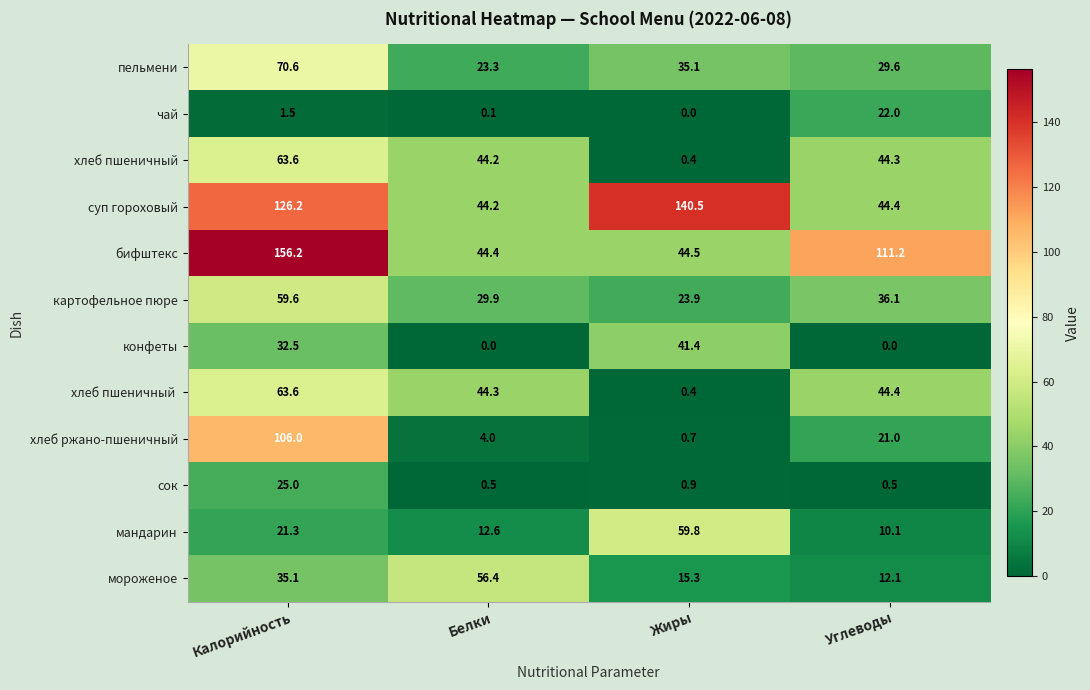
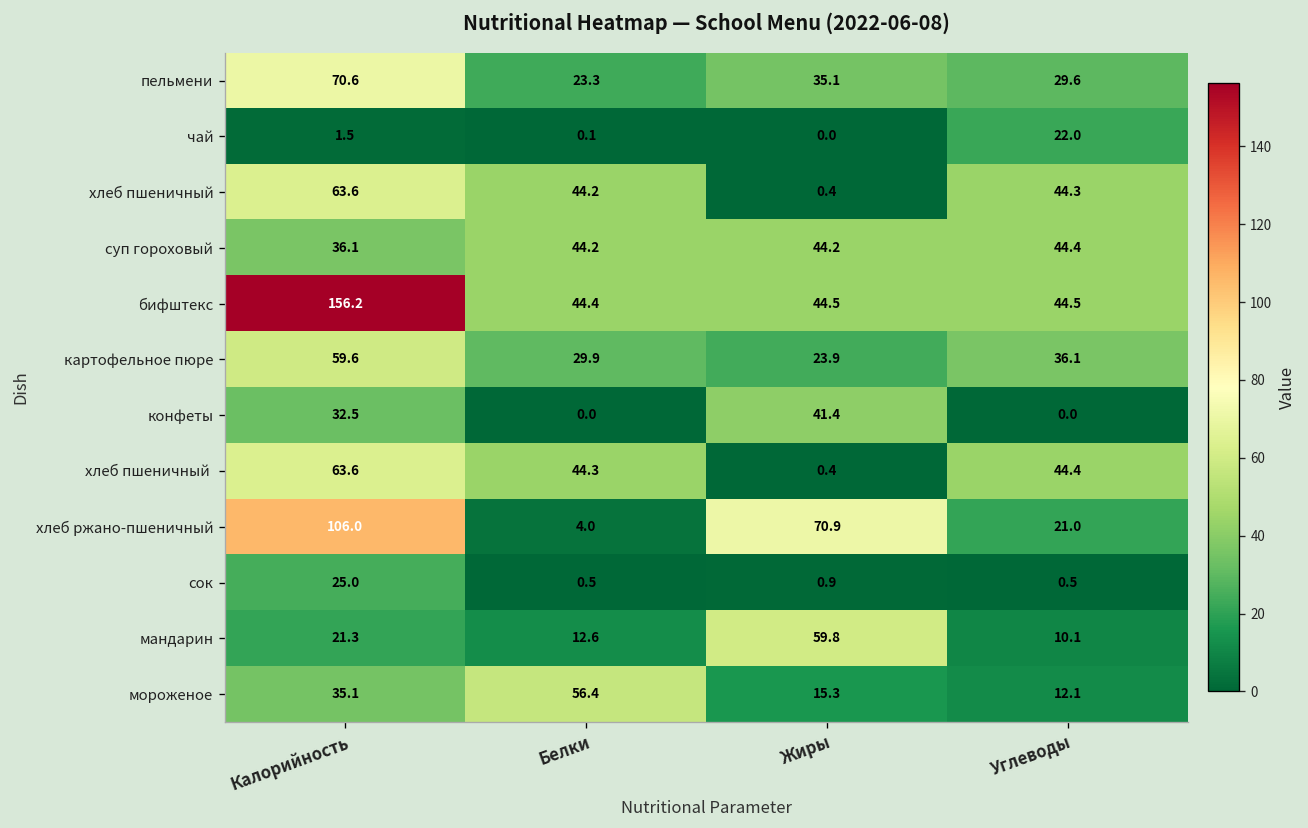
  {
    "пельмени": {
      "Калорийность": 70.6,
      "Белки": 23.3,
      "Жиры": 35.1,
      "Углеводы": 29.6
    },
    "чай": {
      "Калорийность": 1.5,
      "Белки": 0.1,
      "Жиры": 0.0,
      "Углеводы": 22.0
    },
    "суп гороховый": {
-     "Калорийность": 126.2,
+     "Калорийность": 36.1,
      "Белки": 44.2,
-     "Жиры": 140.5,
+     "Жиры": 44.2,
      "Углеводы": 44.4
    },
    "бифштекс": {
      "Калорийность": 156.2,
      "Белки": 44.4,
      "Жиры": 44.5,
-     "Углеводы": 111.2
+     "Углеводы": 44.5
    },
    "картофельное пюре": {
      "Калорийность": 59.6,
      "Белки": 29.9,
      "Жиры": 23.9,
      "Углеводы": 36.1
    },
    "конфеты": {
      "Калорийность": 32.5,
      "Белки": 0.0,
      "Жиры": 41.4,
      "Углеводы": 0.0
    },
    "хлеб ржано-пшеничный": {
      "Калорийность": 106.0,
      "Белки": 4.0,
-     "Жиры": 0.7,
+     "Жиры": 70.9,
      "Углеводы": 21.0
    },
    "сок": {
      "Калорийность": 25.0,
      "Белки": 0.5,
      "Жиры": 0.9,
      "Углеводы": 0.5
    },
    "мандарин": {
      "Калорийность": 21.3,
      "Белки": 12.6,
      "Жиры": 59.8,
      "Углеводы": 10.1
    },
    "мороженое": {
      "Калорийность": 35.1,
      "Белки": 56.4,
      "Жиры": 15.3,
      "Углеводы": 12.1
    }
  }
